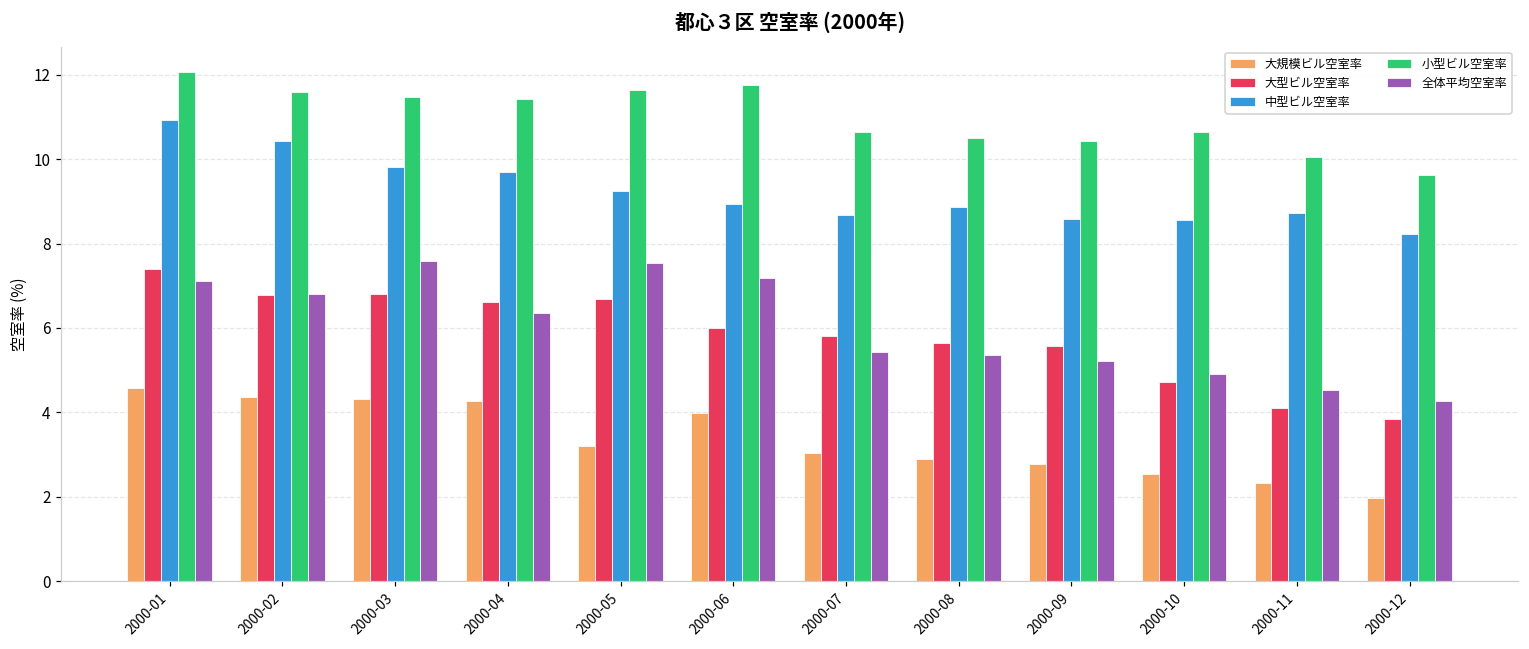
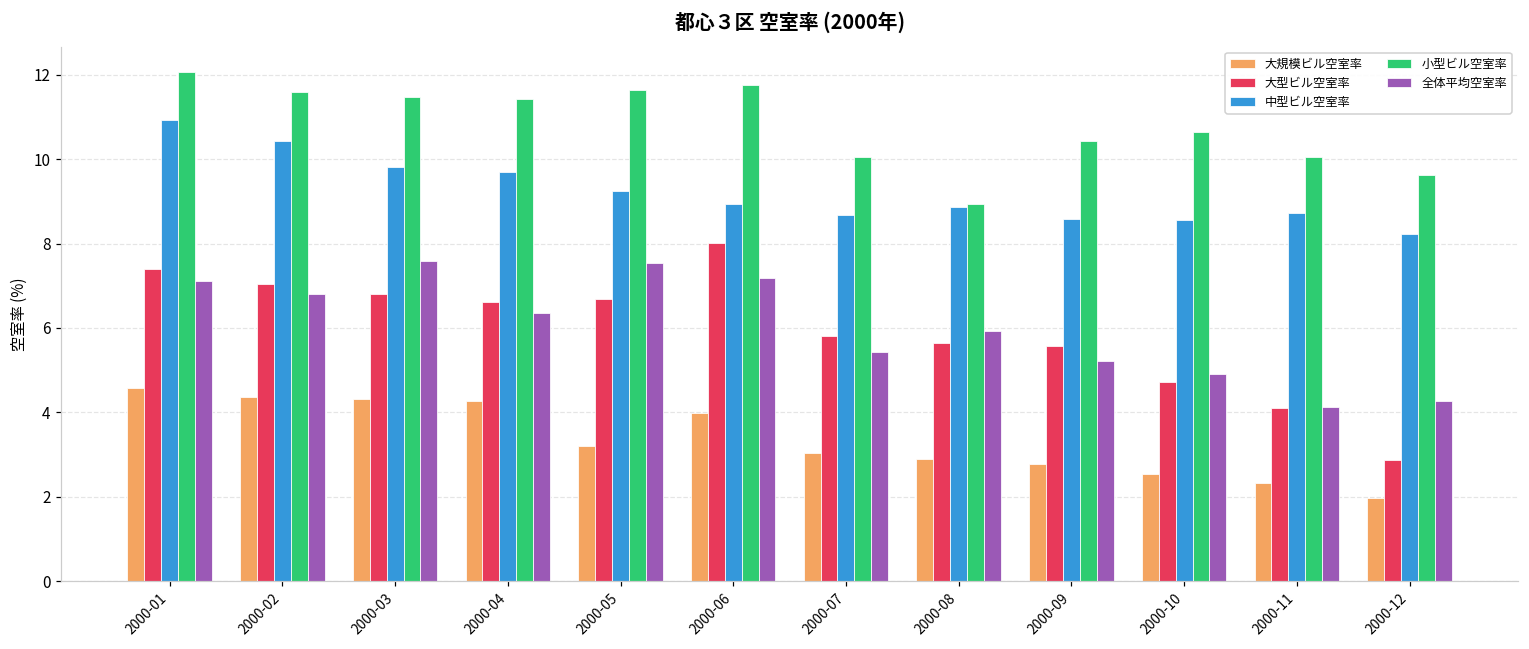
  {
    "大規模ビル空室率": {
      "2000-01": 4.6,
      "2000-02": 4.4,
      "2000-03": 4.3,
      "2000-04": 4.3,
      "2000-05": 3.2,
      "2000-06": 4.0,
      "2000-07": 3.0,
      "2000-08": 2.9,
      "2000-09": 2.8,
      "2000-10": 2.5,
      "2000-11": 2.3,
      "2000-12": 2.0
    },
    "大型ビル空室率": {
      "2000-01": 7.4,
-     "2000-02": 6.8,
+     "2000-02": 7.1,
      "2000-03": 6.8,
      "2000-04": 6.6,
      "2000-05": 6.7,
-     "2000-06": 6.0,
+     "2000-06": 8.0,
      "2000-07": 5.8,
      "2000-08": 5.7,
      "2000-09": 5.6,
      "2000-10": 4.7,
      "2000-11": 4.1,
-     "2000-12": 3.9
+     "2000-12": 2.9
    },
    "中型ビル空室率": {
      "2000-01": 10.9,
      "2000-02": 10.4,
      "2000-03": 9.8,
      "2000-04": 9.7,
      "2000-05": 9.2,
      "2000-06": 8.9,
      "2000-07": 8.7,
      "2000-08": 8.9,
      "2000-09": 8.6,
      "2000-10": 8.6,
      "2000-11": 8.7,
      "2000-12": 8.2
    },
    "小型ビル空室率": {
      "2000-01": 12.1,
      "2000-02": 11.6,
      "2000-03": 11.5,
      "2000-04": 11.4,
      "2000-05": 11.6,
      "2000-06": 11.8,
-     "2000-07": 10.7,
-     "2000-08": 10.5,
+     "2000-07": 10.1,
+     "2000-08": 8.9,
      "2000-09": 10.4,
      "2000-10": 10.6,
      "2000-11": 10.1,
      "2000-12": 9.6
    },
    "全体平均空室率": {
      "2000-01": 7.1,
      "2000-02": 6.8,
      "2000-03": 7.6,
      "2000-04": 6.4,
      "2000-05": 7.5,
      "2000-06": 7.2,
      "2000-07": 5.4,
-     "2000-08": 5.4,
+     "2000-08": 5.9,
      "2000-09": 5.2,
      "2000-10": 4.9,
-     "2000-11": 4.5,
+     "2000-11": 4.1,
      "2000-12": 4.3
    }
  }
